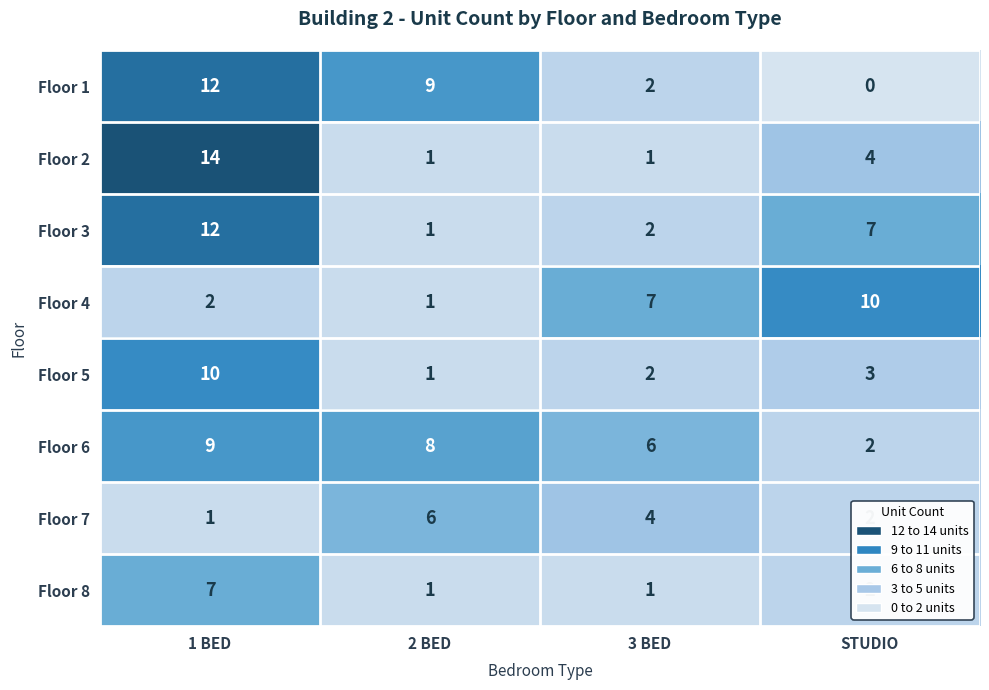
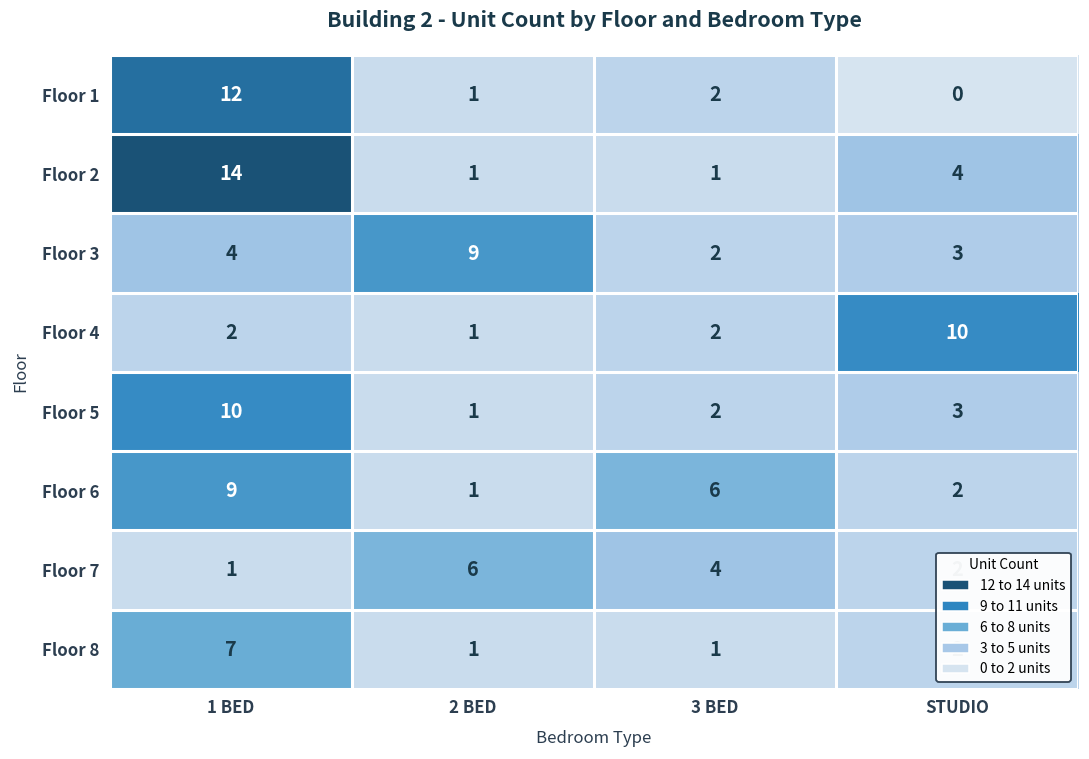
  {
    "Floor 1": {
      "1 BED": 12,
-     "2 BED": 9,
+     "2 BED": 1,
      "3 BED": 2,
      "STUDIO": 0
    },
    "Floor 2": {
      "1 BED": 14,
      "2 BED": 1,
      "3 BED": 1,
      "STUDIO": 4
    },
    "Floor 3": {
-     "1 BED": 12,
-     "2 BED": 1,
+     "1 BED": 4,
+     "2 BED": 9,
      "3 BED": 2,
-     "STUDIO": 7
+     "STUDIO": 3
    },
    "Floor 4": {
      "1 BED": 2,
      "2 BED": 1,
-     "3 BED": 7,
+     "3 BED": 2,
      "STUDIO": 10
    },
    "Floor 5": {
      "1 BED": 10,
      "2 BED": 1,
      "3 BED": 2,
      "STUDIO": 3
    },
    "Floor 6": {
      "1 BED": 9,
-     "2 BED": 8,
+     "2 BED": 1,
      "3 BED": 6,
      "STUDIO": 2
    },
    "Floor 7": {
      "1 BED": 1,
      "2 BED": 6,
      "3 BED": 4
    },
    "Floor 8": {
      "1 BED": 7,
      "2 BED": 1,
      "3 BED": 1
    }
  }
